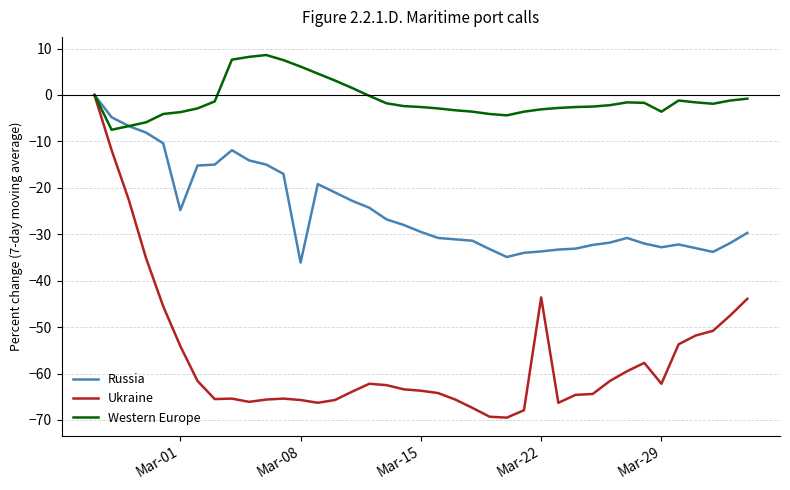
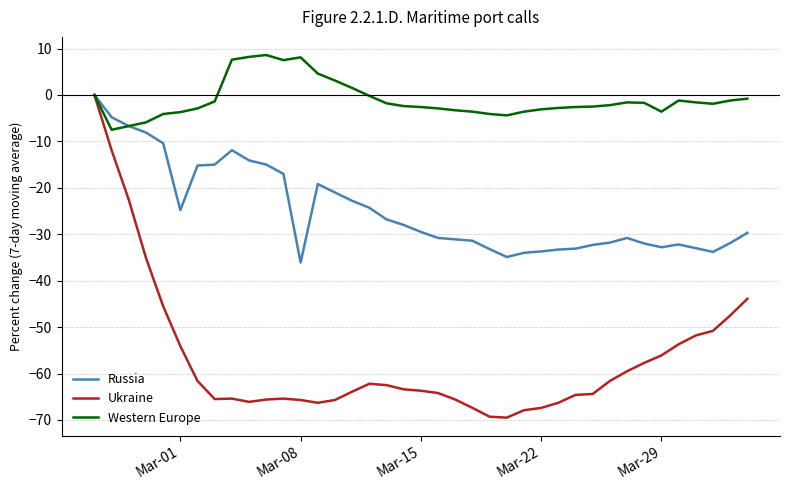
  {
    "Russia": {
      "Mar-01": -25,
      "Mar-08": -36,
      "Mar-15": -30,
      "Mar-22": -34,
      "Mar-29": -33
    },
    "Ukraine": {
      "Mar-01": -54,
      "Mar-08": -66,
      "Mar-15": -64,
-     "Mar-22": -44,
-     "Mar-29": -62
+     "Mar-22": -67,
+     "Mar-29": -56
    },
    "Western Europe": {
      "Mar-01": -4,
-     "Mar-08": 6,
+     "Mar-08": 8,
      "Mar-15": -3,
      "Mar-22": -3,
      "Mar-29": -4
    }
  }
